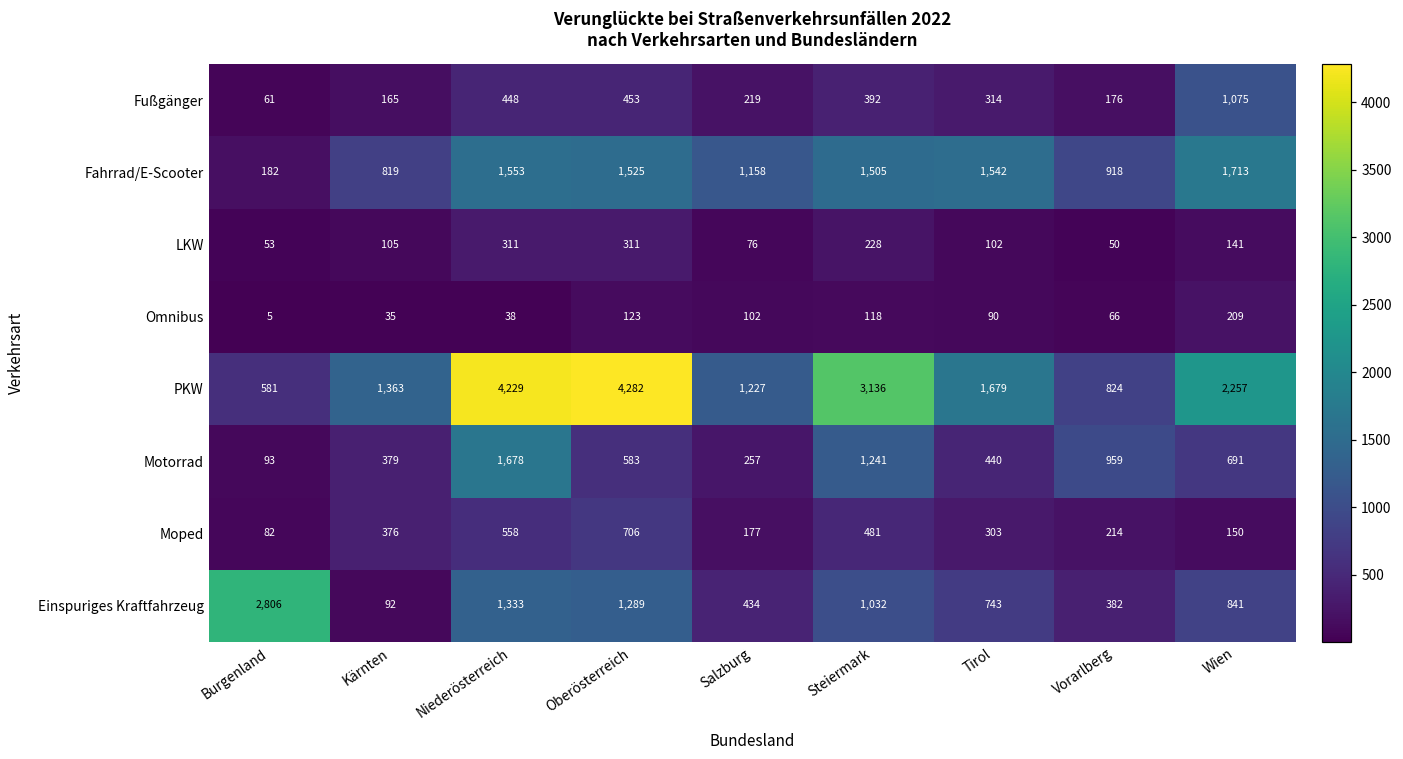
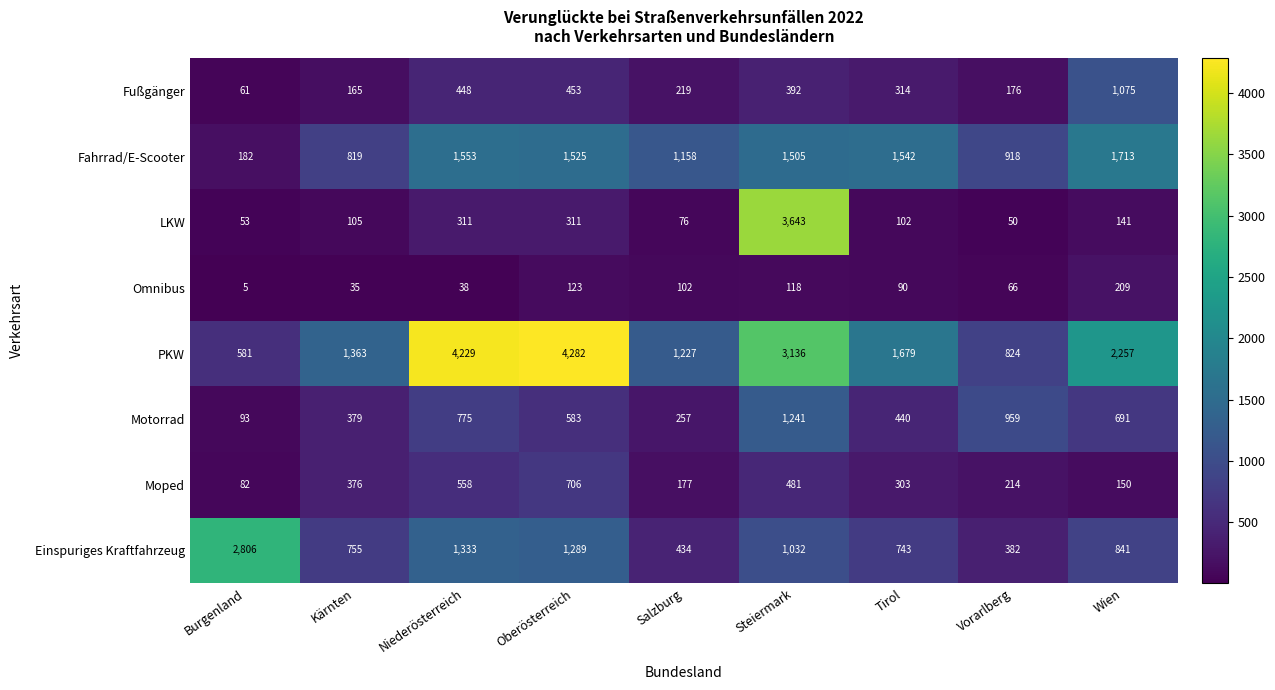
  {
    "Fußgänger": {
      "Burgenland": "61",
      "Kärnten": "165",
      "Niederösterreich": "448",
      "Oberösterreich": "453",
      "Salzburg": "219",
      "Steiermark": "392",
      "Tirol": "314",
      "Vorarlberg": "176",
      "Wien": "1,075"
    },
    "Fahrrad/E-Scooter": {
      "Burgenland": "182",
      "Kärnten": "819",
      "Niederösterreich": "1,553",
      "Oberösterreich": "1,525",
      "Salzburg": "1,158",
      "Steiermark": "1,505",
      "Tirol": "1,542",
      "Vorarlberg": "918",
      "Wien": "1,713"
    },
    "LKW": {
      "Burgenland": "53",
      "Kärnten": "105",
      "Niederösterreich": "311",
      "Oberösterreich": "311",
      "Salzburg": "76",
-     "Steiermark": "228",
+     "Steiermark": "3,643",
      "Tirol": "102",
      "Vorarlberg": "50",
      "Wien": "141"
    },
    "Omnibus": {
      "Burgenland": "5",
      "Kärnten": "35",
      "Niederösterreich": "38",
      "Oberösterreich": "123",
      "Salzburg": "102",
      "Steiermark": "118",
      "Tirol": "90",
      "Vorarlberg": "66",
      "Wien": "209"
    },
    "PKW": {
      "Burgenland": "581",
      "Kärnten": "1,363",
      "Niederösterreich": "4,229",
      "Oberösterreich": "4,282",
      "Salzburg": "1,227",
      "Steiermark": "3,136",
      "Tirol": "1,679",
      "Vorarlberg": "824",
      "Wien": "2,257"
    },
    "Motorrad": {
      "Burgenland": "93",
      "Kärnten": "379",
-     "Niederösterreich": "1,678",
+     "Niederösterreich": "775",
      "Oberösterreich": "583",
      "Salzburg": "257",
      "Steiermark": "1,241",
      "Tirol": "440",
      "Vorarlberg": "959",
      "Wien": "691"
    },
    "Moped": {
      "Burgenland": "82",
      "Kärnten": "376",
      "Niederösterreich": "558",
      "Oberösterreich": "706",
      "Salzburg": "177",
      "Steiermark": "481",
      "Tirol": "303",
      "Vorarlberg": "214",
      "Wien": "150"
    },
    "Einspuriges Kraftfahrzeug": {
      "Burgenland": "2,806",
-     "Kärnten": "92",
+     "Kärnten": "755",
      "Niederösterreich": "1,333",
      "Oberösterreich": "1,289",
      "Salzburg": "434",
      "Steiermark": "1,032",
      "Tirol": "743",
      "Vorarlberg": "382",
      "Wien": "841"
    }
  }
